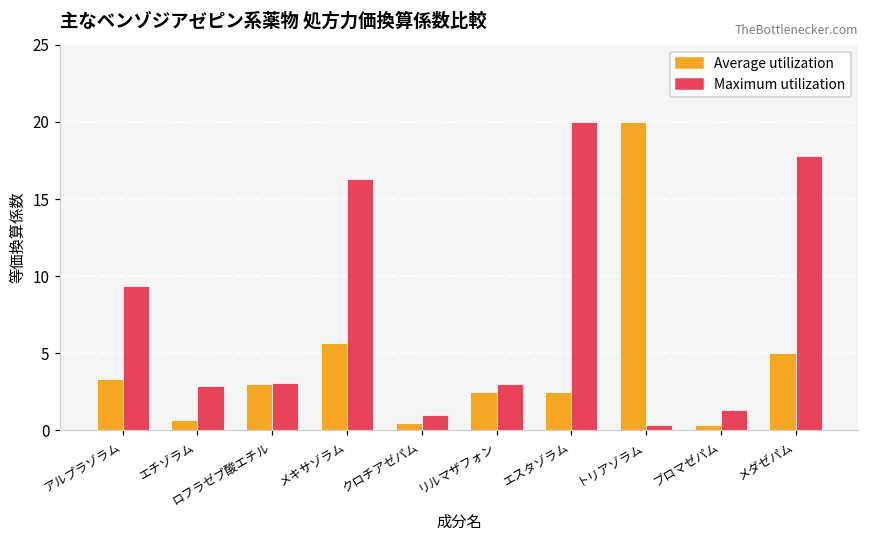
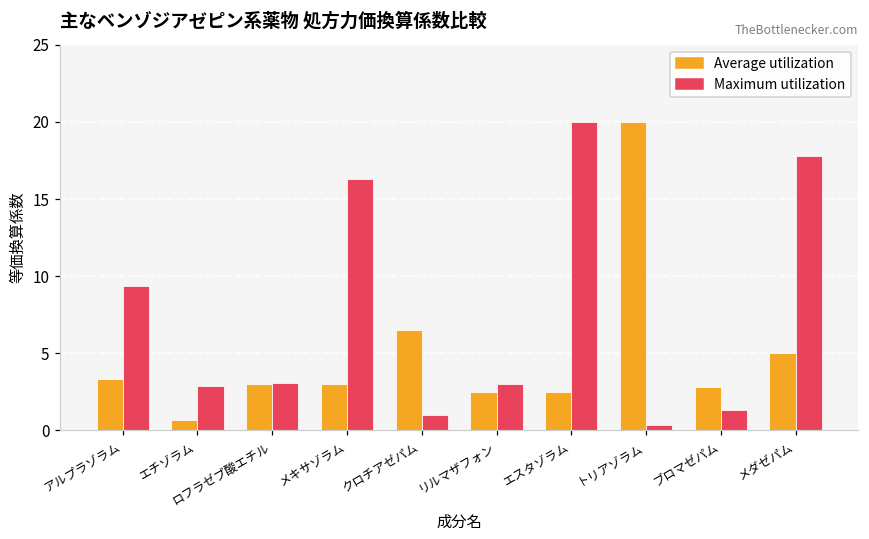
  {
    "Average utilization": {
      "アルプラゾラム": 3.3,
      "エチゾラム": 0.7,
      "ロフラゼプ酸エチル": 3.0,
-     "メキサゾラム": 5.7,
-     "クロチアゼパム": 0.5,
+     "メキサゾラム": 3.0,
+     "クロチアゼパム": 6.5,
      "リルマザフォン": 2.5,
      "エスタゾラム": 2.5,
      "トリアゾラム": 20.0,
-     "ブロマゼパム": 0.3,
+     "ブロマゼパム": 2.8,
      "メダゼパム": 5.0
    },
    "Maximum utilization": {
      "アルプラゾラム": 9.4,
      "エチゾラム": 2.9,
      "ロフラゼプ酸エチル": 3.1,
      "メキサゾラム": 16.3,
      "クロチアゼパム": 1.0,
      "リルマザフォン": 3.0,
      "エスタゾラム": 20.0,
      "トリアゾラム": 0.3,
      "ブロマゼパム": 1.3,
      "メダゼパム": 17.8
    }
  }
